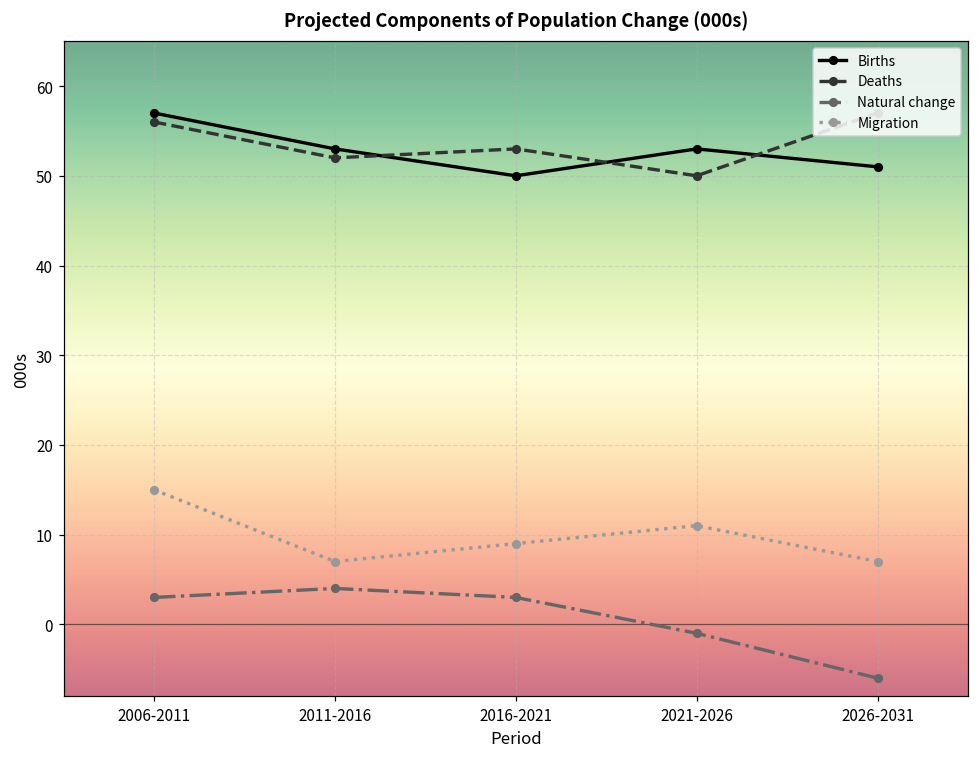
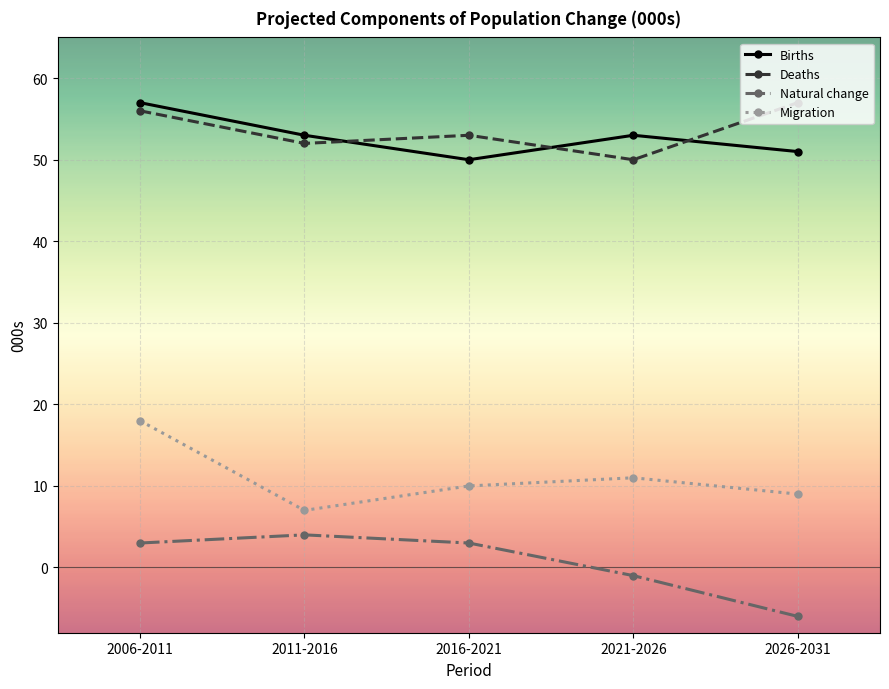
  {
    "Births": {
      "2006-2011": 57,
      "2011-2016": 53,
      "2016-2021": 50,
      "2021-2026": 53,
      "2026-2031": 51
    },
    "Deaths": {
      "2006-2011": 56,
      "2011-2016": 52,
      "2016-2021": 53,
      "2021-2026": 50
    },
    "Natural change": {
      "2006-2011": 3,
      "2011-2016": 4,
      "2016-2021": 3,
      "2021-2026": -1,
      "2026-2031": -6
    },
    "Migration": {
-     "2006-2011": 15,
+     "2006-2011": 18,
      "2011-2016": 7,
-     "2016-2021": 9,
+     "2016-2021": 10,
      "2021-2026": 11,
-     "2026-2031": 7
+     "2026-2031": 9
    }
  }
